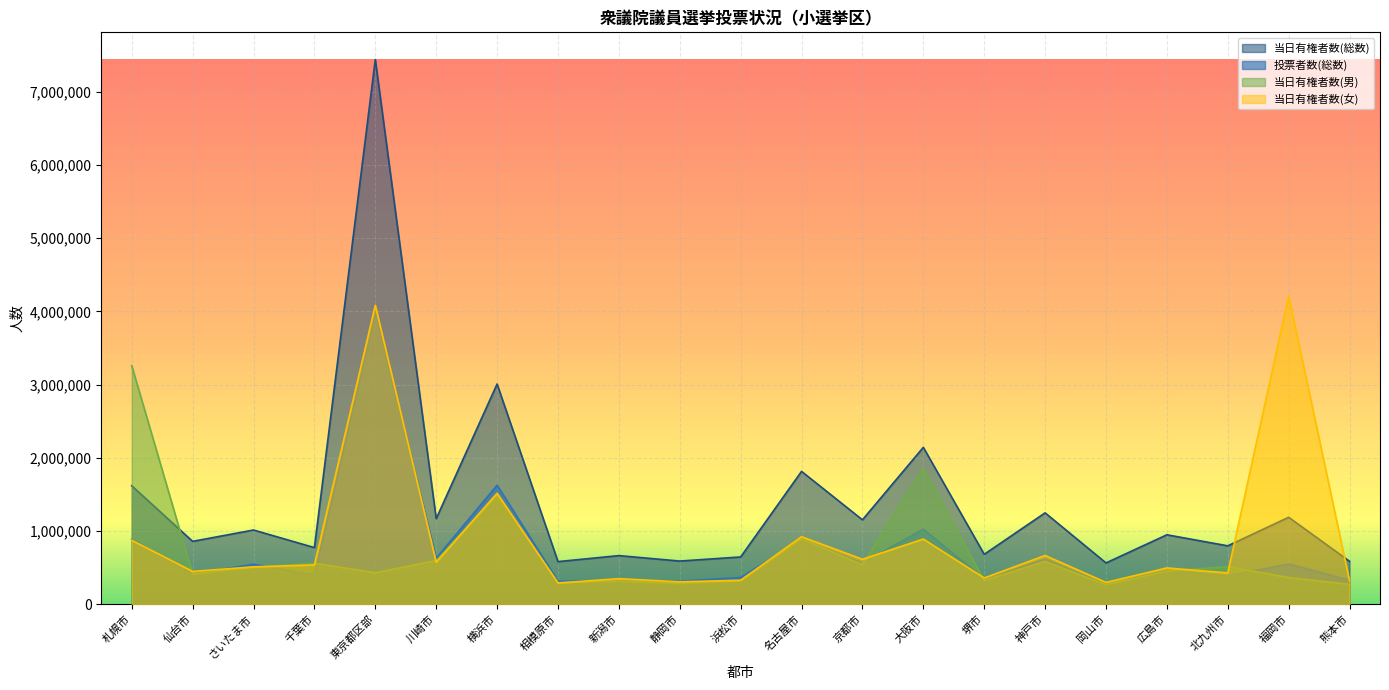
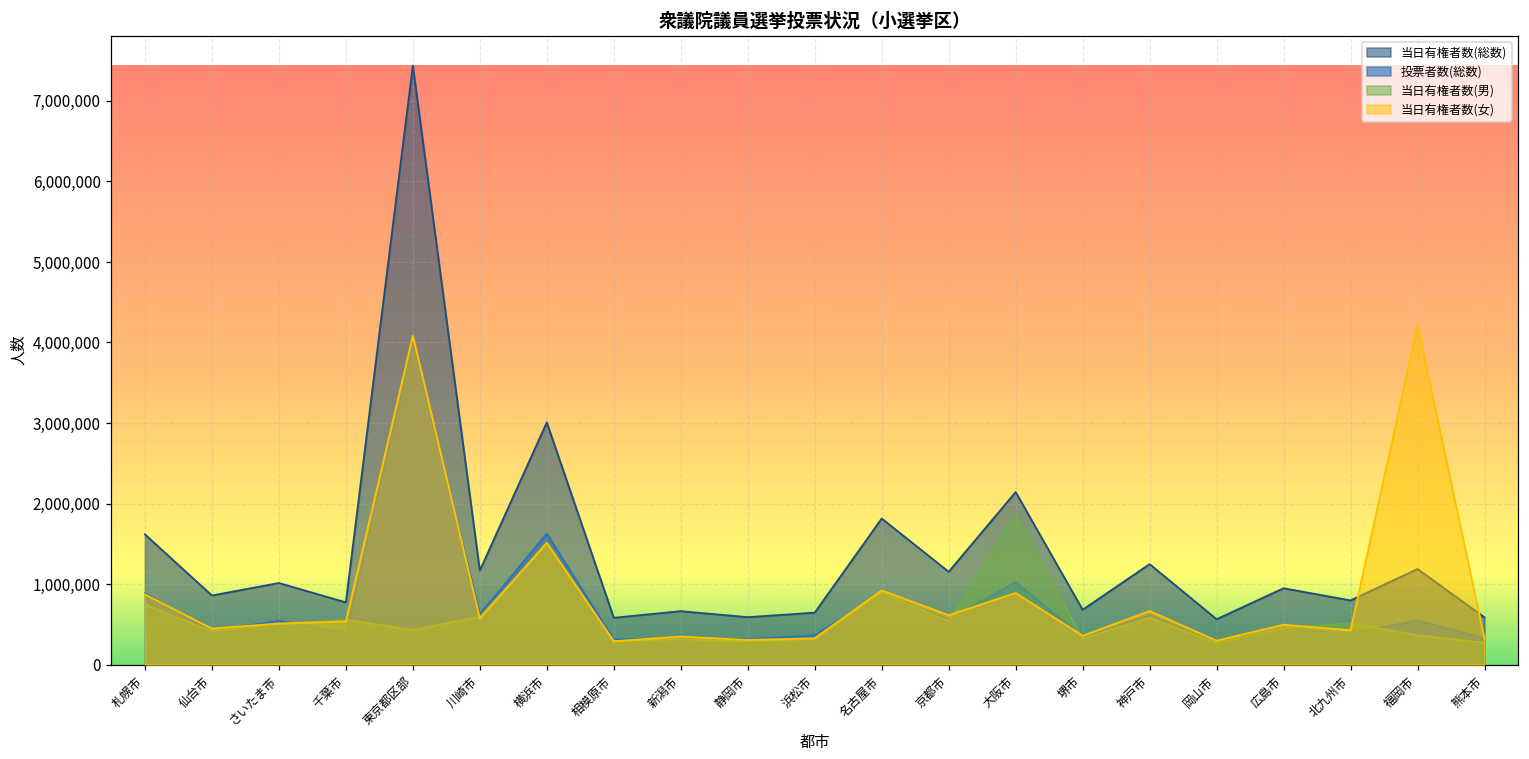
  {
    "当日有権者数(男)": {
-     "札幌市": "3,300,000",
+     "札幌市": "700,000",
      "東京都区部": "400,000",
      "大阪市": "1,900,000",
      "北九州市": "500,000",
      "福岡市": "400,000",
      "熊本市": "300,000"
    },
    "当日有権者数(女)": {
      "仙台市": "400,000",
      "東京都区部": "4,100,000",
      "京都市": "600,000",
      "大阪市": "900,000",
      "神戸市": "700,000",
      "広島市": "500,000",
      "北九州市": "400,000",
      "福岡市": "4,200,000"
    }
  }
